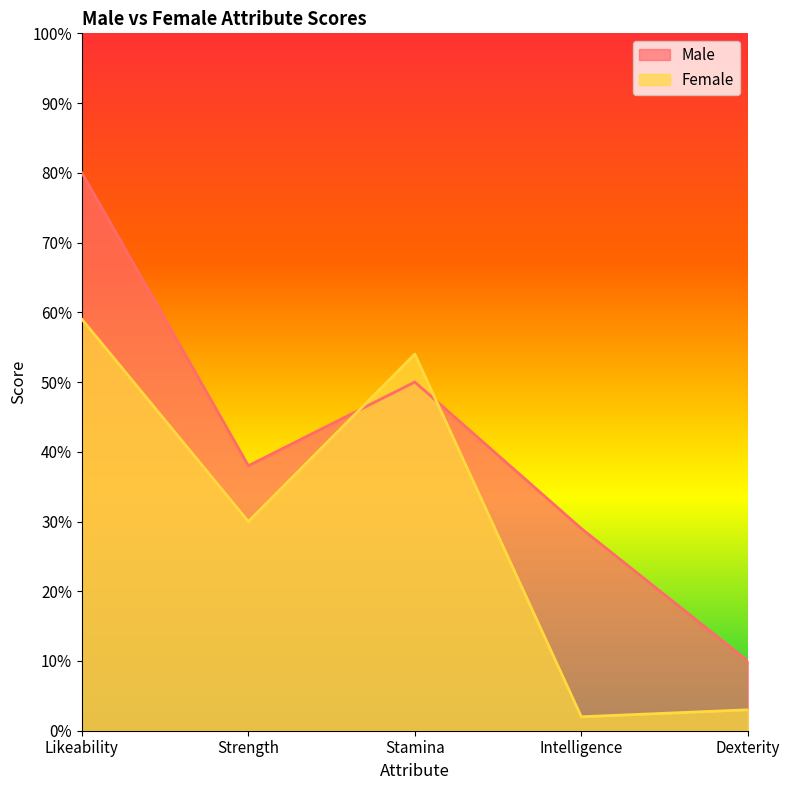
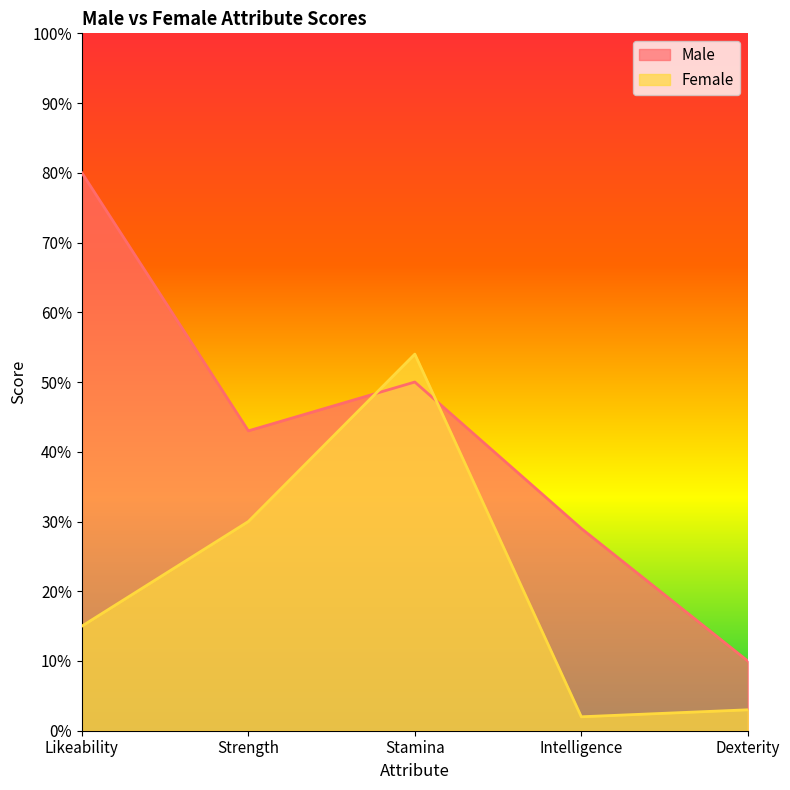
  {
    "Male": {
      "Likeability": "80%",
-     "Strength": "38%",
+     "Strength": "43%",
      "Stamina": "50%",
      "Intelligence": "29%",
      "Dexterity": "10%"
    },
    "Female": {
-     "Likeability": "59%",
+     "Likeability": "15%",
      "Strength": "30%",
      "Stamina": "54%",
      "Intelligence": "2%",
      "Dexterity": "3%"
    }
  }
